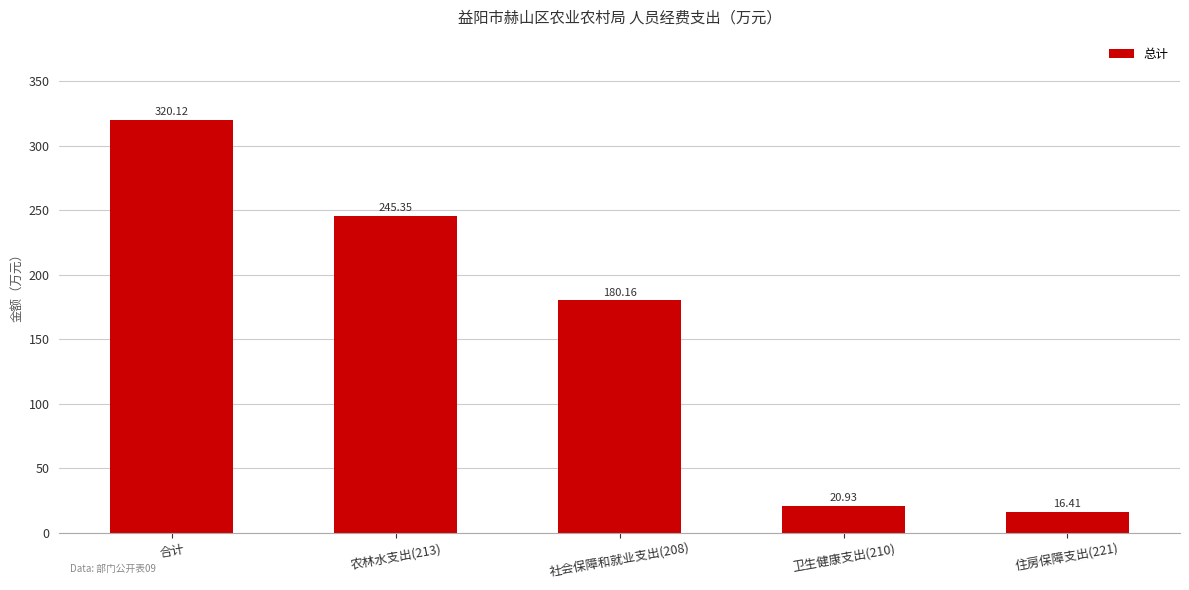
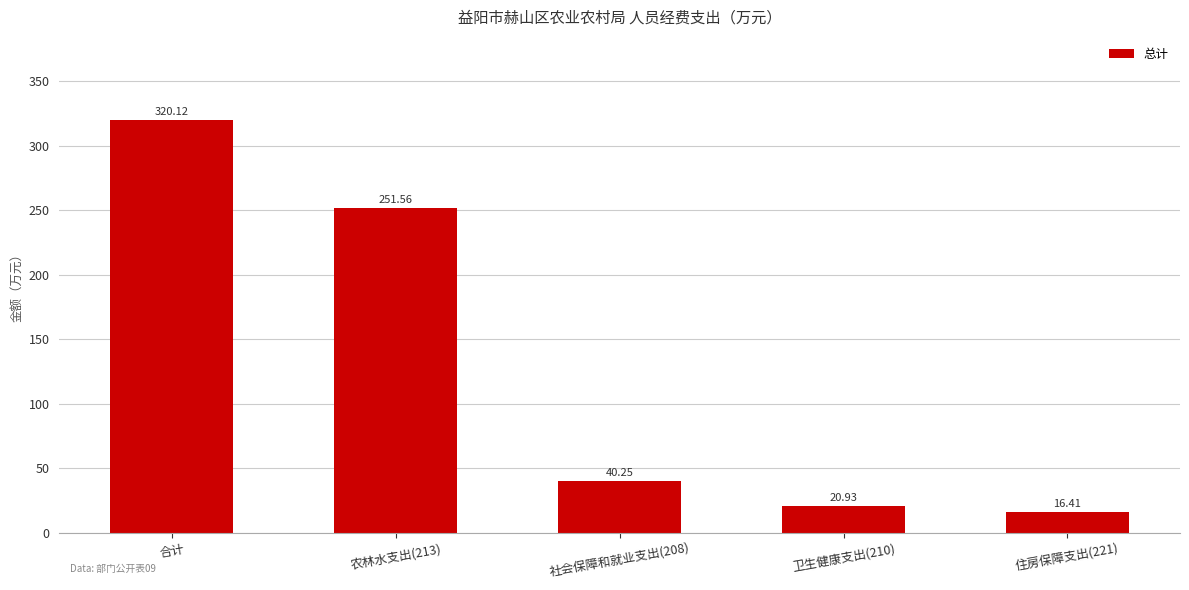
  {
    "合计": 320.12,
-   "农林水支出(213)": 245.35,
-   "社会保障和就业支出(208)": 180.16,
+   "农林水支出(213)": 251.56,
+   "社会保障和就业支出(208)": 40.25,
    "卫生健康支出(210)": 20.93,
    "住房保障支出(221)": 16.41
  }
